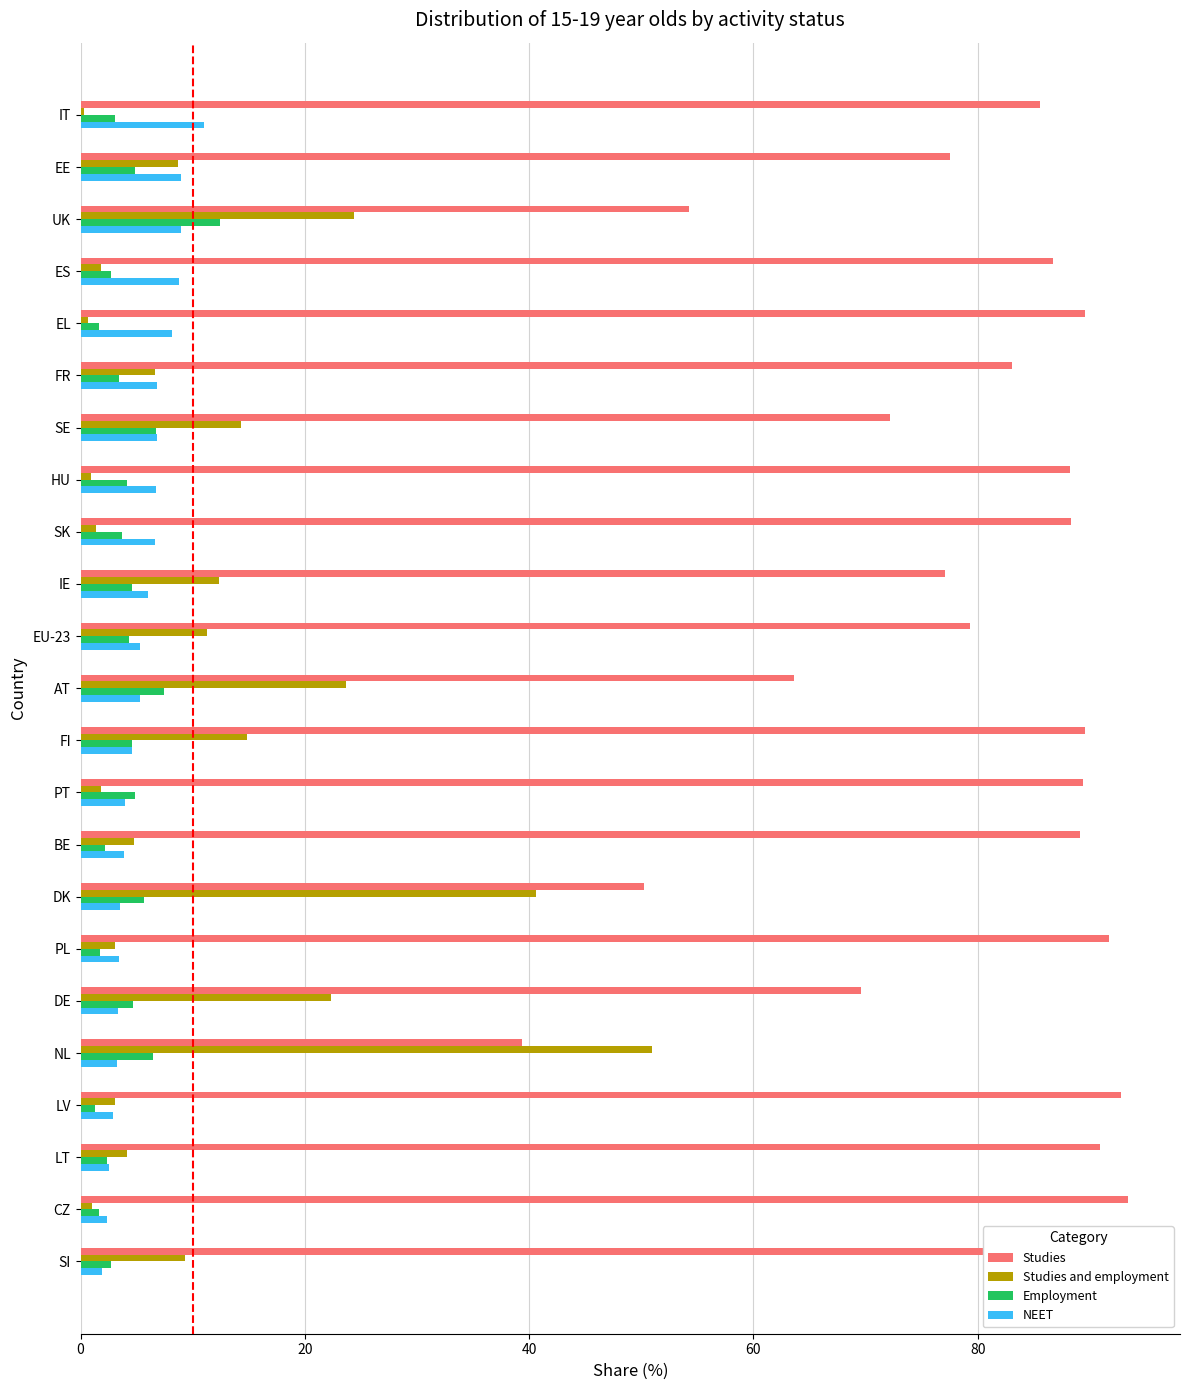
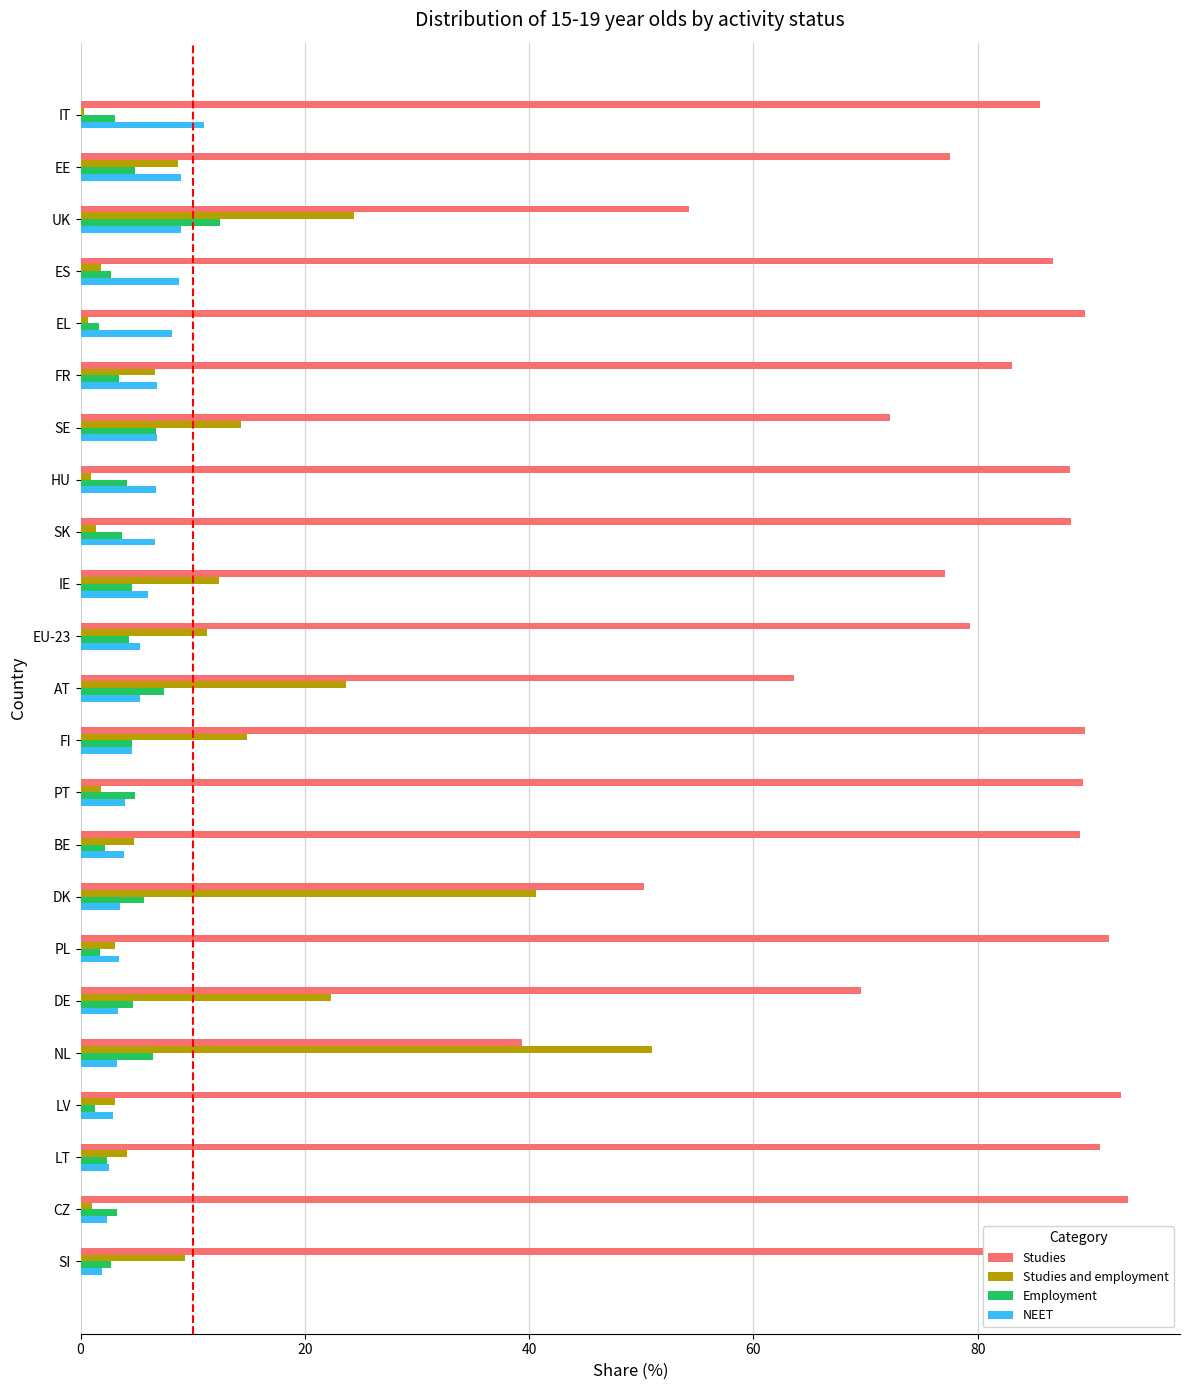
  {
    "Studies": {
      "IT": 85.6,
      "EE": 77.5,
      "UK": 54.3,
      "ES": 86.7,
      "EL": 89.6,
      "FR": 83.1,
      "SE": 72.1,
      "HU": 88.2,
      "SK": 88.3,
      "IE": 77.1,
      "EU-23": 79.3,
      "AT": 63.6,
      "FI": 89.6,
      "PT": 89.4,
      "BE": 89.2,
      "DK": 50.2,
      "PL": 91.7,
      "DE": 69.6,
      "NL": 39.4,
      "LV": 92.7,
      "LT": 90.9,
      "CZ": 93.4
    },
    "Studies and employment": {
      "IT": 0.3,
      "EE": 8.7,
      "UK": 24.4,
      "ES": 1.8,
      "EL": 0.7,
      "FR": 6.7,
      "SE": 14.3,
      "HU": 0.9,
      "SK": 1.3,
      "IE": 12.3,
      "EU-23": 11.3,
      "AT": 23.6,
      "FI": 14.8,
      "PT": 1.8,
      "BE": 4.8,
      "DK": 40.6,
      "PL": 3.1,
      "DE": 22.4,
      "NL": 51.0,
      "LV": 3.1,
      "LT": 4.2,
      "CZ": 1.0,
      "SI": 9.3
    },
    "Employment": {
      "IT": 3.1,
      "EE": 4.8,
      "UK": 12.4,
      "ES": 2.7,
      "EL": 1.6,
      "FR": 3.4,
      "SE": 6.7,
      "HU": 4.1,
      "SK": 3.7,
      "IE": 4.6,
      "EU-23": 4.3,
      "AT": 7.4,
      "FI": 4.6,
      "PT": 4.9,
      "BE": 2.2,
      "DK": 5.6,
      "PL": 1.8,
      "DE": 4.7,
      "NL": 6.4,
      "LV": 1.3,
      "LT": 2.3,
-     "CZ": 1.7,
+     "CZ": 3.2,
      "SI": 2.7
    },
    "NEET": {
      "IT": 11.0,
      "EE": 9.0,
      "UK": 8.9,
      "ES": 8.7,
      "EL": 8.1,
      "FR": 6.8,
      "SE": 6.8,
      "HU": 6.8,
      "SK": 6.7,
      "IE": 6.0,
      "EU-23": 5.3,
      "AT": 5.3,
      "FI": 4.6,
      "PT": 4.0,
      "BE": 3.9,
      "DK": 3.5,
      "PL": 3.5,
      "DE": 3.4,
      "NL": 3.3,
      "LV": 2.9,
      "LT": 2.6,
      "CZ": 2.4,
      "SI": 1.9
    }
  }
